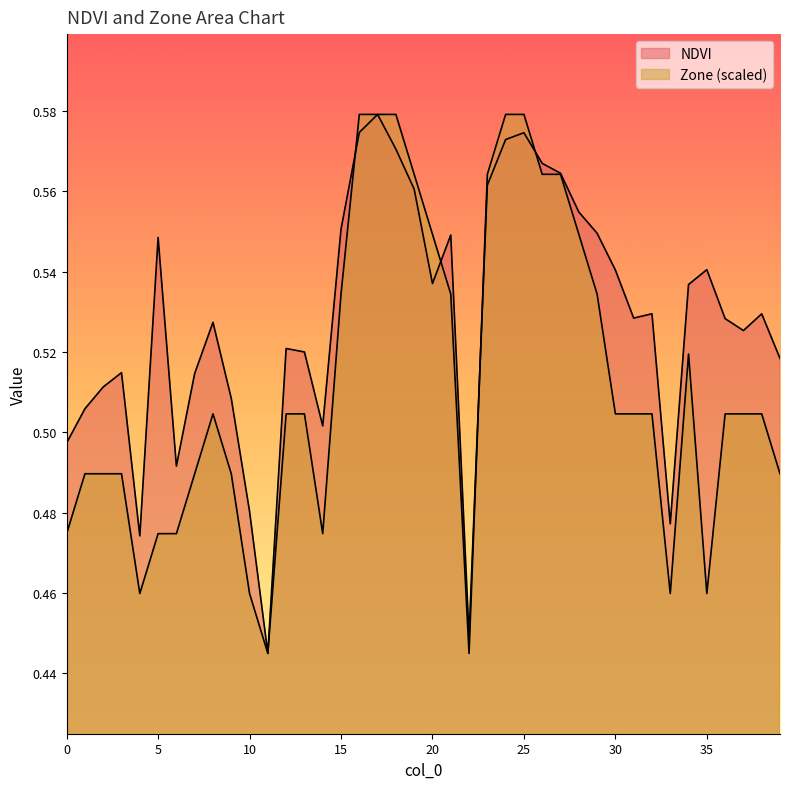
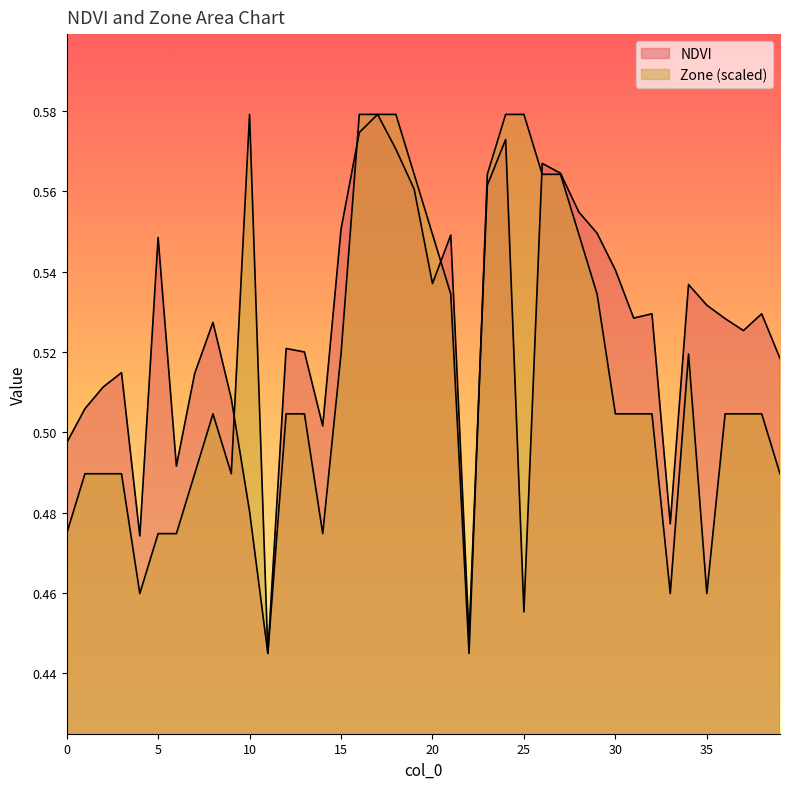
  {
    "NDVI": {
      "0": 0.497,
      "5": 0.549,
      "10": 0.480,
      "15": 0.551,
      "20": 0.537,
-     "25": 0.575,
+     "25": 0.455,
      "30": 0.540,
-     "35": 0.541
+     "35": 0.532
    },
    "Zone (scaled)": {
      "0": 0.475,
      "5": 0.475,
-     "10": 0.460,
-     "15": 0.534,
+     "10": 0.579,
+     "15": 0.520,
      "20": 0.549,
      "25": 0.579,
      "30": 0.505,
      "35": 0.460
    }
  }
